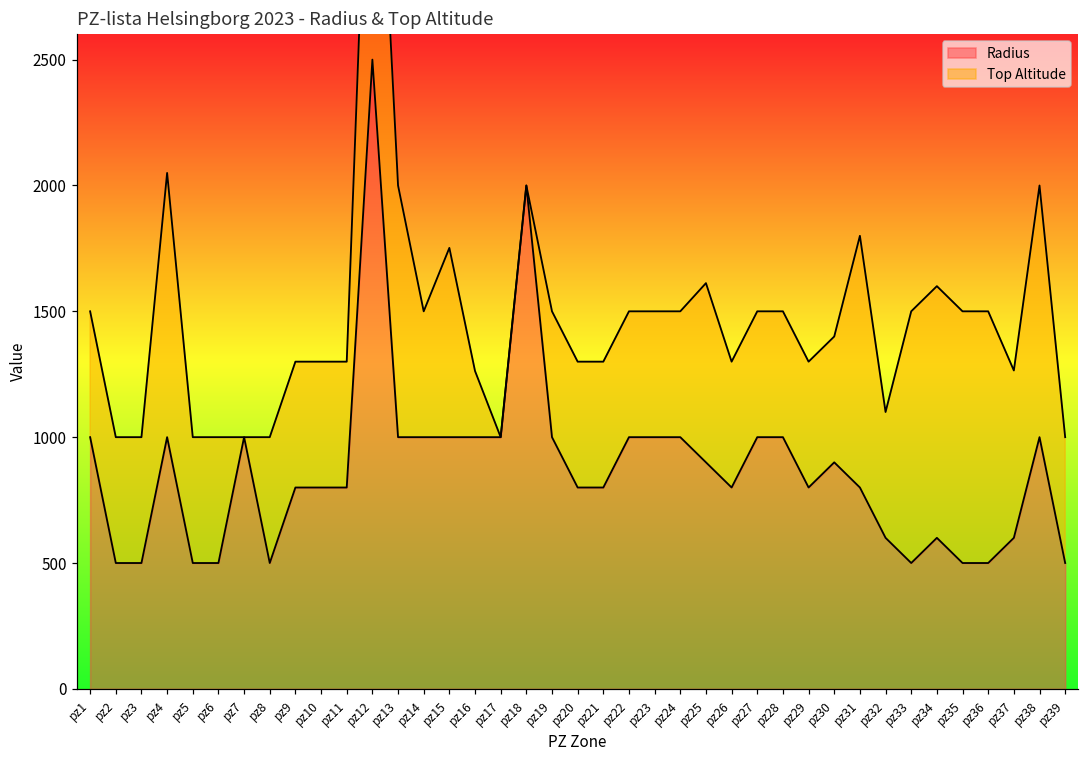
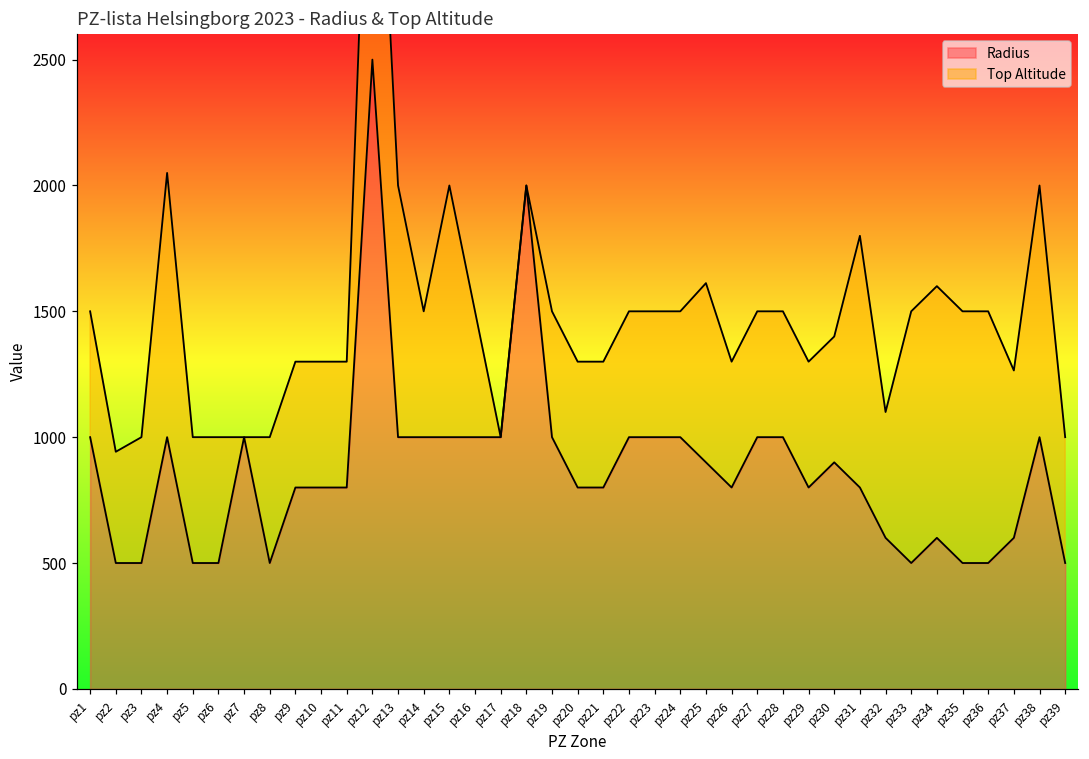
  {
    "Radius": {
      "pz1": 1000,
      "pz2": 500,
      "pz3": 500,
      "pz4": 1000,
      "pz5": 500,
      "pz6": 500,
      "pz8": 500,
      "pz9": 800,
      "pz10": 800,
      "pz11": 800,
      "pz12": 2500,
      "pz13": 1000,
      "pz14": 1000,
      "pz15": 1000,
      "pz16": 1000,
      "pz19": 1000,
      "pz20": 800,
      "pz21": 800,
      "pz22": 1000,
      "pz23": 1000,
      "pz24": 1000,
      "pz25": 900,
      "pz26": 800,
      "pz27": 1000,
      "pz28": 1000,
      "pz29": 800,
      "pz30": 900,
      "pz31": 800,
      "pz32": 600,
      "pz33": 500,
      "pz34": 600,
      "pz35": 500,
      "pz36": 500,
      "pz37": 600,
      "pz38": 1000,
      "pz39": 500
    },
    "Top Altitude": {
      "pz1": 500,
-     "pz2": 500,
+     "pz2": 440,
      "pz3": 500,
      "pz4": 1050,
      "pz5": 500,
      "pz6": 500,
      "pz8": 500,
      "pz9": 500,
      "pz10": 500,
      "pz11": 500,
      "pz13": 1000,
      "pz14": 500,
-     "pz15": 750,
-     "pz16": 260,
+     "pz15": 1000,
+     "pz16": 500,
      "pz19": 500,
      "pz20": 500,
      "pz21": 500,
      "pz22": 500,
      "pz23": 500,
      "pz24": 500,
      "pz25": 710,
      "pz26": 500,
      "pz27": 500,
      "pz28": 500,
      "pz29": 500,
      "pz30": 500,
      "pz31": 1000,
      "pz32": 500,
      "pz33": 1000,
      "pz34": 1000,
      "pz35": 1000,
      "pz36": 1000,
      "pz37": 670,
      "pz38": 1000,
      "pz39": 500
    }
  }
